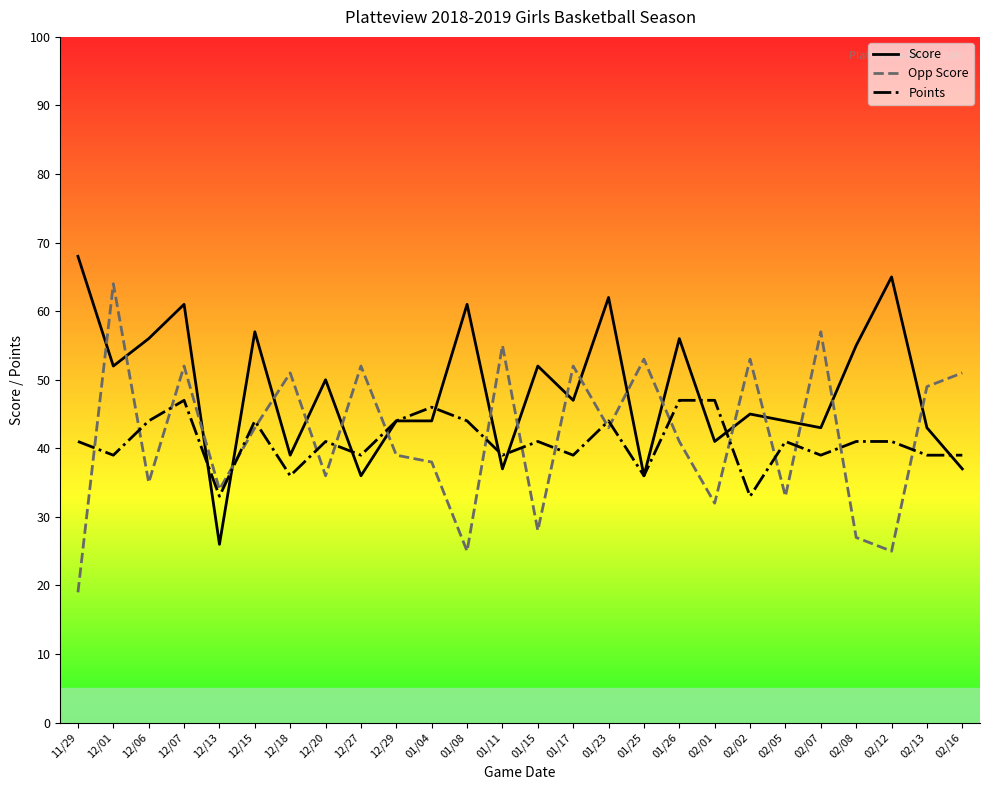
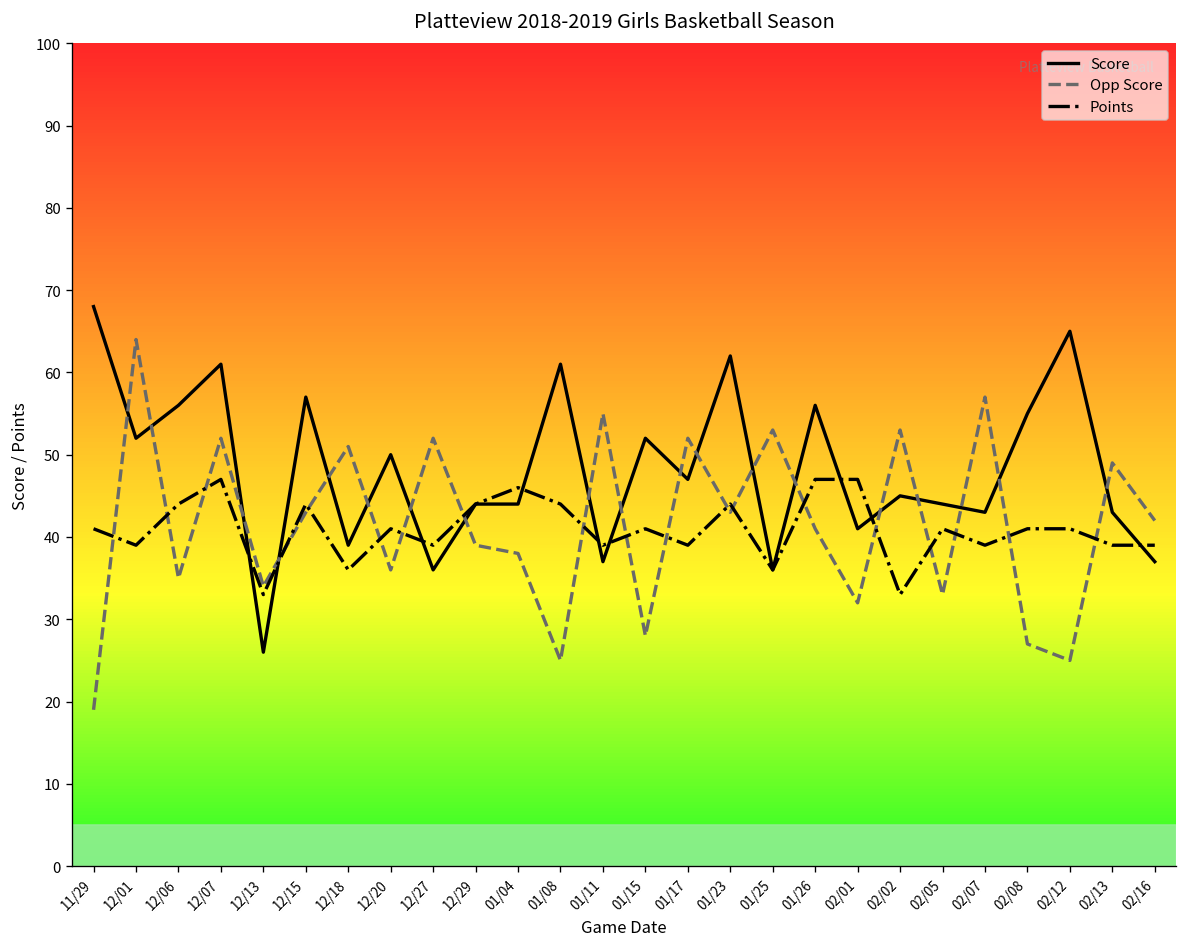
  {
    "Opp Score": {
      "11/29": 19,
      "12/01": 64,
      "12/06": 35,
      "12/07": 52,
      "12/13": 34,
      "12/15": 43,
      "12/18": 51,
      "12/20": 36,
      "12/27": 52,
      "12/29": 39,
      "01/04": 38,
      "01/08": 25,
      "01/11": 55,
      "01/15": 28,
      "01/17": 52,
      "01/23": 43,
      "01/25": 53,
      "01/26": 41,
      "02/01": 32,
      "02/02": 53,
      "02/05": 33,
      "02/07": 57,
      "02/08": 27,
      "02/12": 25,
      "02/13": 49,
-     "02/16": 51
+     "02/16": 42
    }
  }
